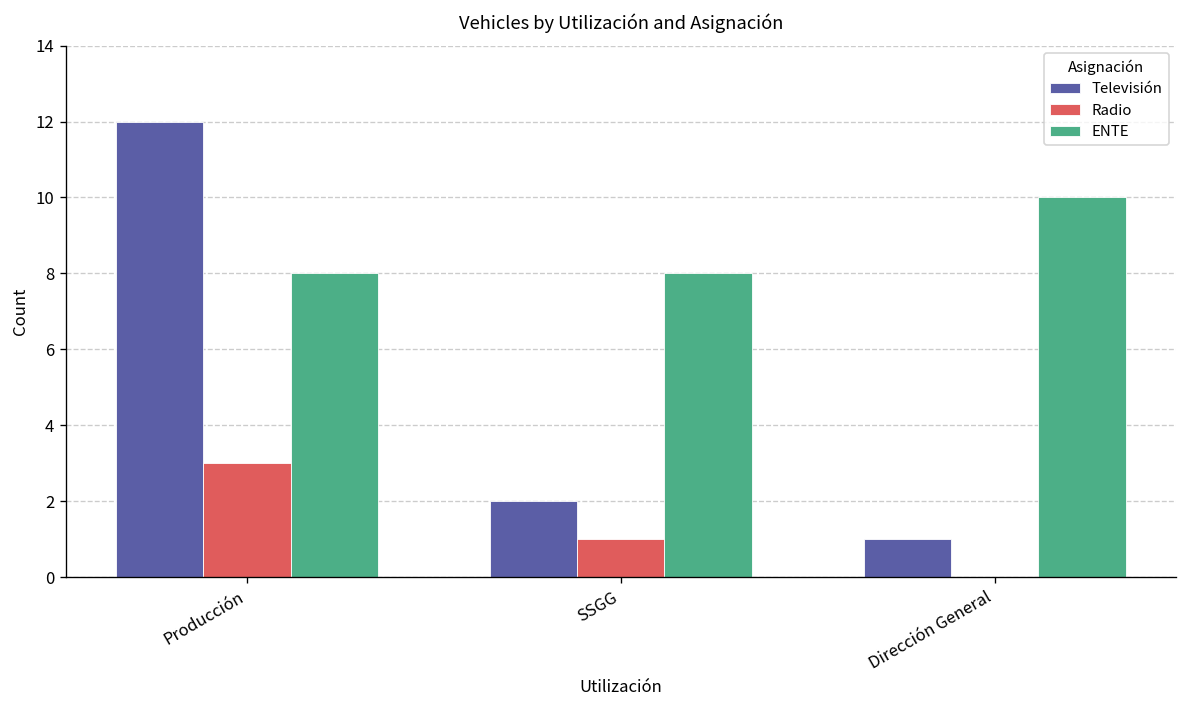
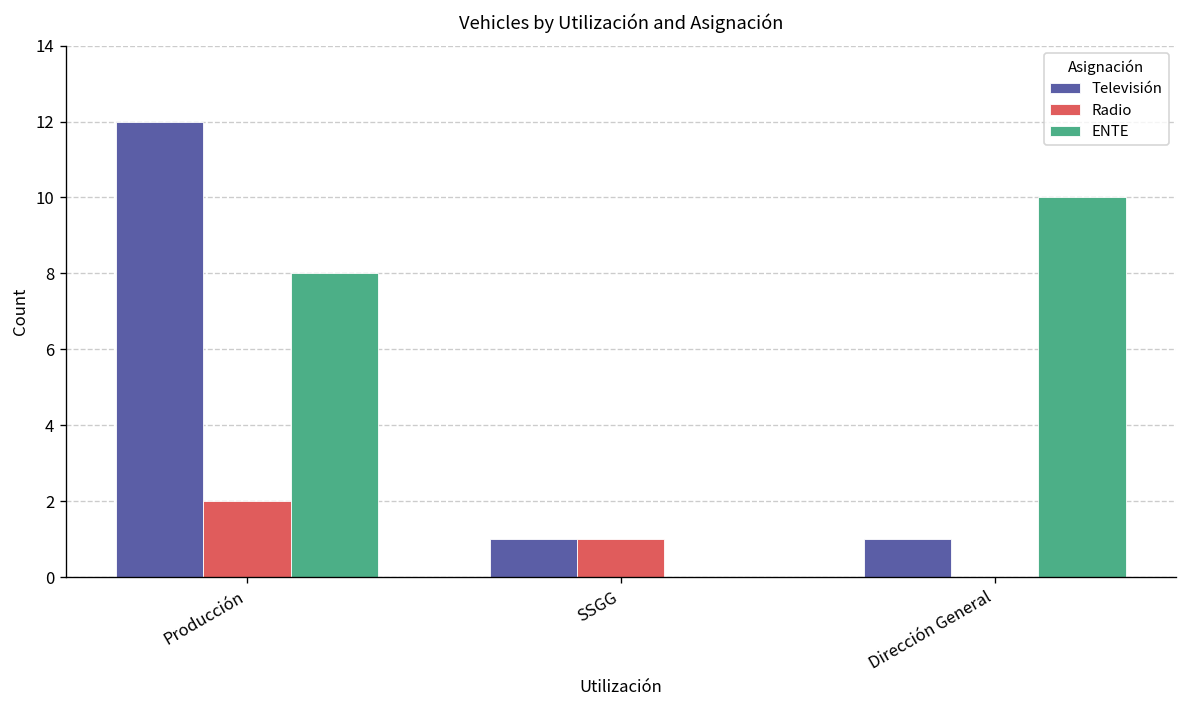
  {
    "Televisión": {
      "Producción": 12,
-     "SSGG": 2,
+     "SSGG": 1,
      "Dirección General": 1
    },
    "Radio": {
-     "Producción": 3,
+     "Producción": 2,
      "SSGG": 1,
      "Dirección General": 0
    },
    "ENTE": {
      "Producción": 8,
-     "SSGG": 8,
+     "SSGG": 0,
      "Dirección General": 10
    }
  }
